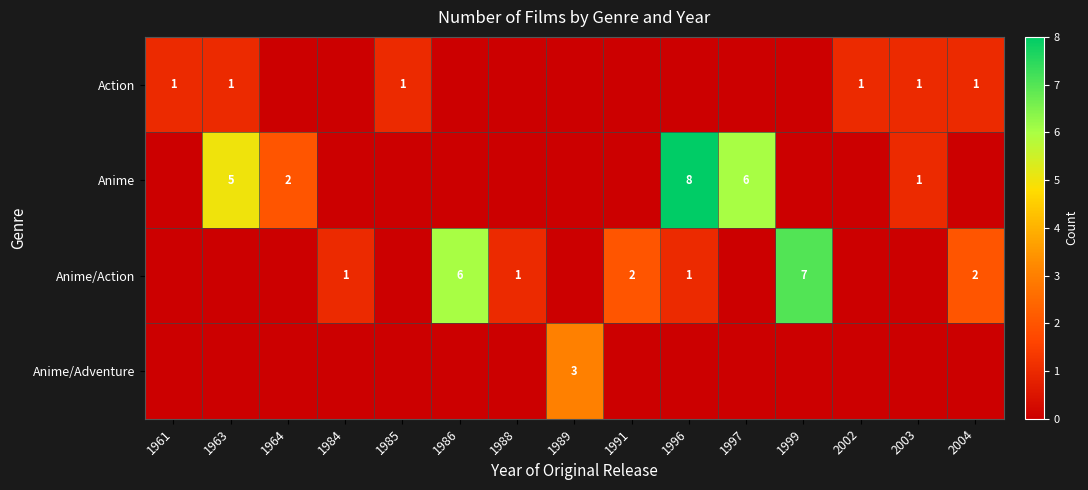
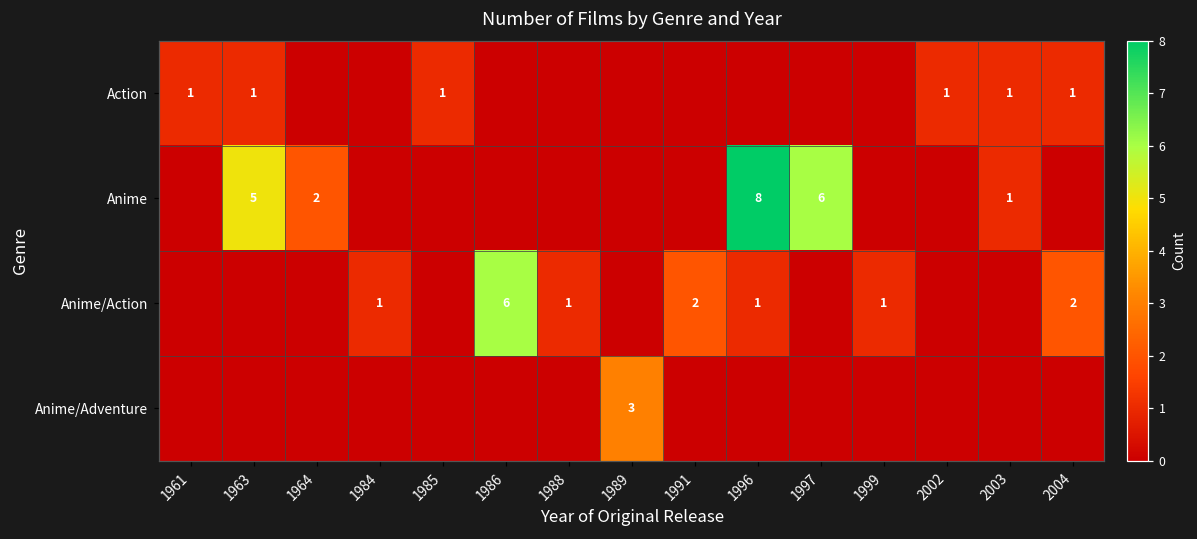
  {
    "Action": {
      "1961": 1,
      "1963": 1,
      "1985": 1,
      "2002": 1,
      "2003": 1,
      "2004": 1
    },
    "Anime": {
      "1963": 5,
      "1964": 2,
      "1996": 8,
      "1997": 6,
      "2003": 1
    },
    "Anime/Action": {
      "1984": 1,
      "1986": 6,
      "1988": 1,
      "1991": 2,
      "1996": 1,
-     "1999": 7,
+     "1999": 1,
      "2004": 2
    },
    "Anime/Adventure": {
      "1989": 3
    }
  }
